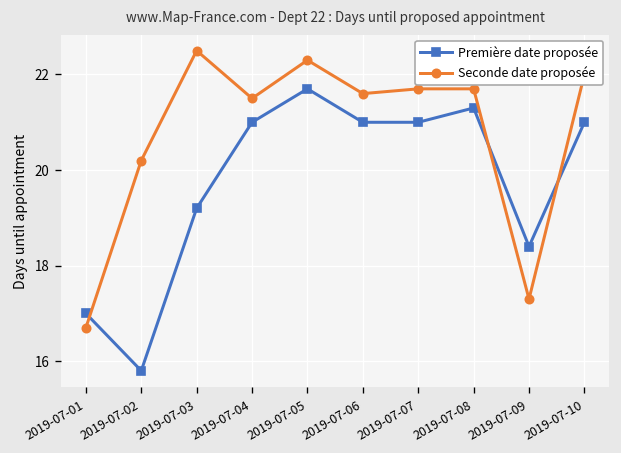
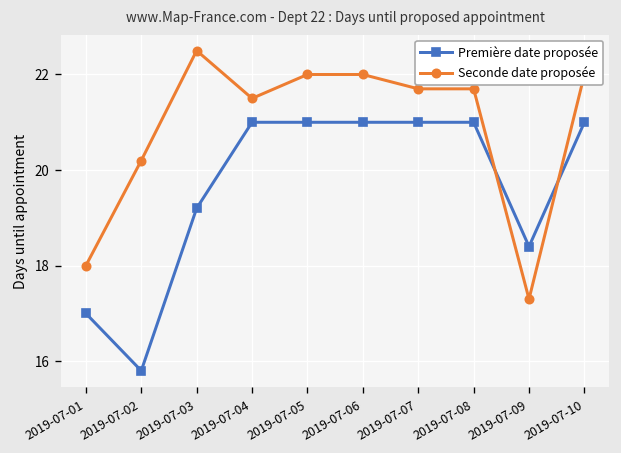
  {
    "Première date proposée": {
      "2019-07-01": 17.0,
      "2019-07-02": 15.8,
      "2019-07-03": 19.2,
      "2019-07-04": 21.0,
-     "2019-07-05": 21.7,
+     "2019-07-05": 21.0,
      "2019-07-06": 21.0,
      "2019-07-07": 21.0,
-     "2019-07-08": 21.3,
+     "2019-07-08": 21.0,
      "2019-07-09": 18.4,
      "2019-07-10": 21.0
    },
    "Seconde date proposée": {
-     "2019-07-01": 16.7,
+     "2019-07-01": 18.0,
      "2019-07-02": 20.2,
      "2019-07-03": 22.5,
      "2019-07-04": 21.5,
-     "2019-07-05": 22.3,
-     "2019-07-06": 21.6,
+     "2019-07-05": 22.0,
+     "2019-07-06": 22.0,
      "2019-07-07": 21.7,
      "2019-07-08": 21.7,
      "2019-07-09": 17.3
    }
  }
